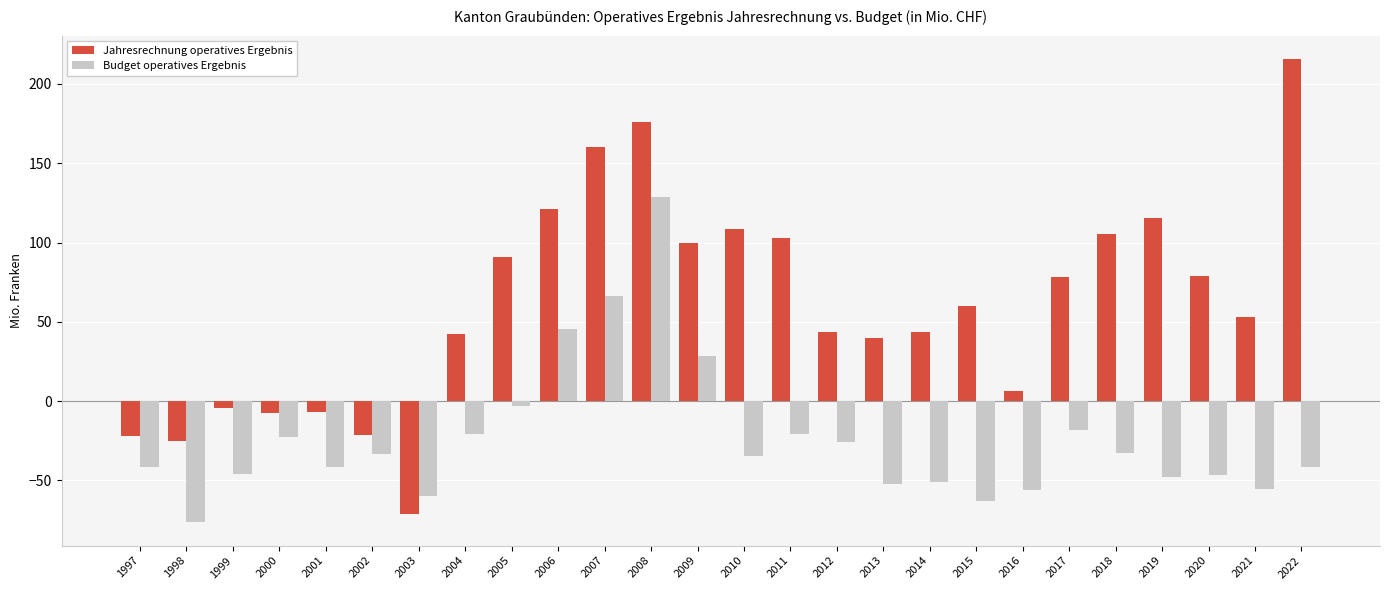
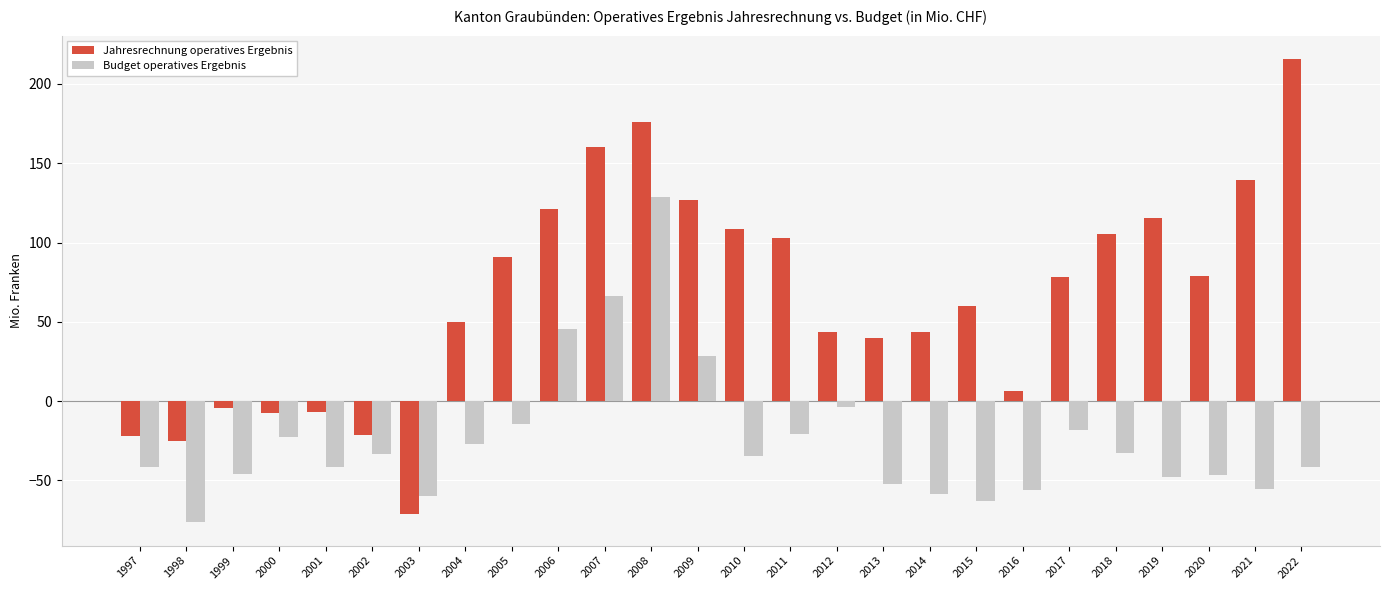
  {
    "Jahresrechnung operatives Ergebnis": {
      "1997": -22,
      "1998": -25,
      "1999": -5,
      "2000": -7,
      "2001": -7,
      "2002": -21,
      "2003": -71,
-     "2004": 42,
+     "2004": 50,
      "2005": 91,
      "2006": 121,
      "2007": 160,
      "2008": 176,
-     "2009": 100,
+     "2009": 127,
      "2010": 109,
      "2011": 103,
      "2012": 44,
      "2013": 40,
      "2014": 44,
      "2015": 60,
      "2016": 6,
      "2017": 78,
      "2018": 105,
      "2019": 115,
      "2020": 79,
-     "2021": 53,
+     "2021": 139,
      "2022": 216
    },
    "Budget operatives Ergebnis": {
      "1997": -41,
      "1998": -77,
      "1999": -46,
      "2000": -23,
      "2001": -42,
      "2002": -33,
      "2003": -60,
-     "2004": -21,
-     "2005": -3,
+     "2004": -27,
+     "2005": -14,
      "2006": 46,
      "2007": 66,
      "2008": 129,
      "2009": 28,
      "2010": -35,
      "2011": -21,
-     "2012": -26,
+     "2012": -4,
      "2013": -53,
-     "2014": -51,
+     "2014": -58,
      "2015": -63,
      "2016": -56,
      "2017": -18,
      "2018": -33,
      "2019": -48,
      "2020": -47,
      "2021": -56,
      "2022": -42
    }
  }
